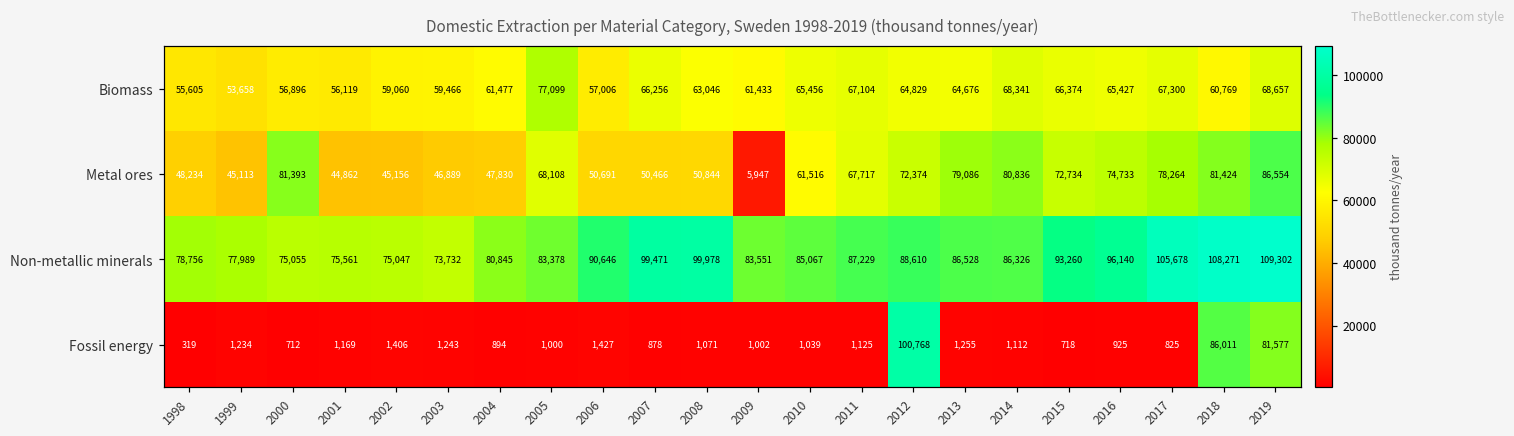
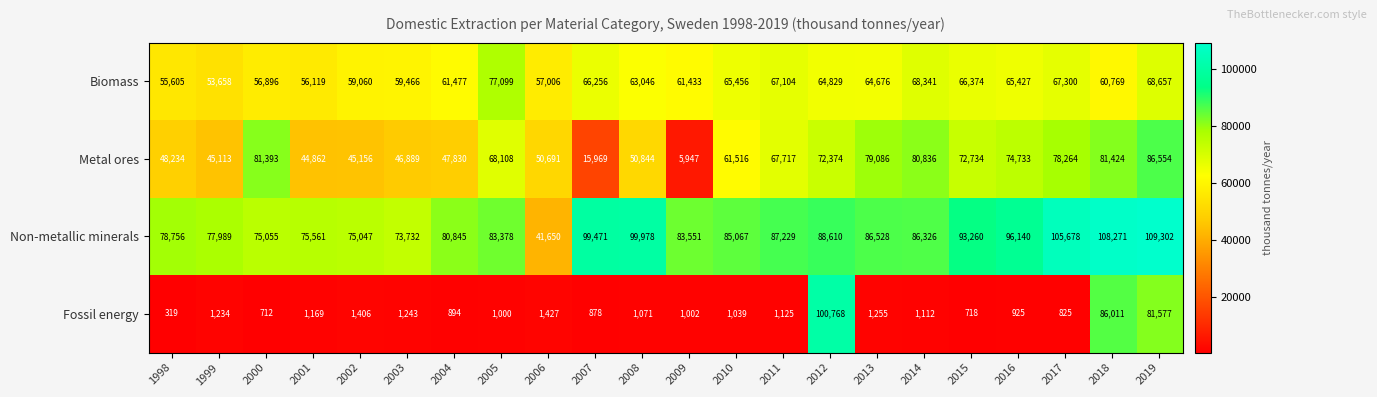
  {
    "Biomass": {
      "1998": "55,605",
      "1999": "53,658",
      "2000": "56,896",
      "2001": "56,119",
      "2002": "59,060",
      "2003": "59,466",
      "2004": "61,477",
      "2005": "77,099",
      "2006": "57,006",
      "2007": "66,256",
      "2008": "63,046",
      "2009": "61,433",
      "2010": "65,456",
      "2011": "67,104",
      "2012": "64,829",
      "2013": "64,676",
      "2014": "68,341",
      "2015": "66,374",
      "2016": "65,427",
      "2017": "67,300",
      "2018": "60,769",
      "2019": "68,657"
    },
    "Metal ores": {
      "1998": "48,234",
      "1999": "45,113",
      "2000": "81,393",
      "2001": "44,862",
      "2002": "45,156",
      "2003": "46,889",
      "2004": "47,830",
      "2005": "68,108",
      "2006": "50,691",
-     "2007": "50,466",
+     "2007": "15,969",
      "2008": "50,844",
      "2009": "5,947",
      "2010": "61,516",
      "2011": "67,717",
      "2012": "72,374",
      "2013": "79,086",
      "2014": "80,836",
      "2015": "72,734",
      "2016": "74,733",
      "2017": "78,264",
      "2018": "81,424",
      "2019": "86,554"
    },
    "Non-metallic minerals": {
      "1998": "78,756",
      "1999": "77,989",
      "2000": "75,055",
      "2001": "75,561",
      "2002": "75,047",
      "2003": "73,732",
      "2004": "80,845",
      "2005": "83,378",
-     "2006": "90,646",
+     "2006": "41,650",
      "2007": "99,471",
      "2008": "99,978",
      "2009": "83,551",
      "2010": "85,067",
      "2011": "87,229",
      "2012": "88,610",
      "2013": "86,528",
      "2014": "86,326",
      "2015": "93,260",
      "2016": "96,140",
      "2017": "105,678",
      "2018": "108,271",
      "2019": "109,302"
    },
    "Fossil energy": {
      "1998": "319",
      "1999": "1,234",
      "2000": "712",
      "2001": "1,169",
      "2002": "1,406",
      "2003": "1,243",
      "2004": "894",
      "2005": "1,000",
      "2006": "1,427",
      "2007": "878",
      "2008": "1,071",
      "2009": "1,002",
      "2010": "1,039",
      "2011": "1,125",
      "2012": "100,768",
      "2013": "1,255",
      "2014": "1,112",
      "2015": "718",
      "2016": "925",
      "2017": "825",
      "2018": "86,011",
      "2019": "81,577"
    }
  }
